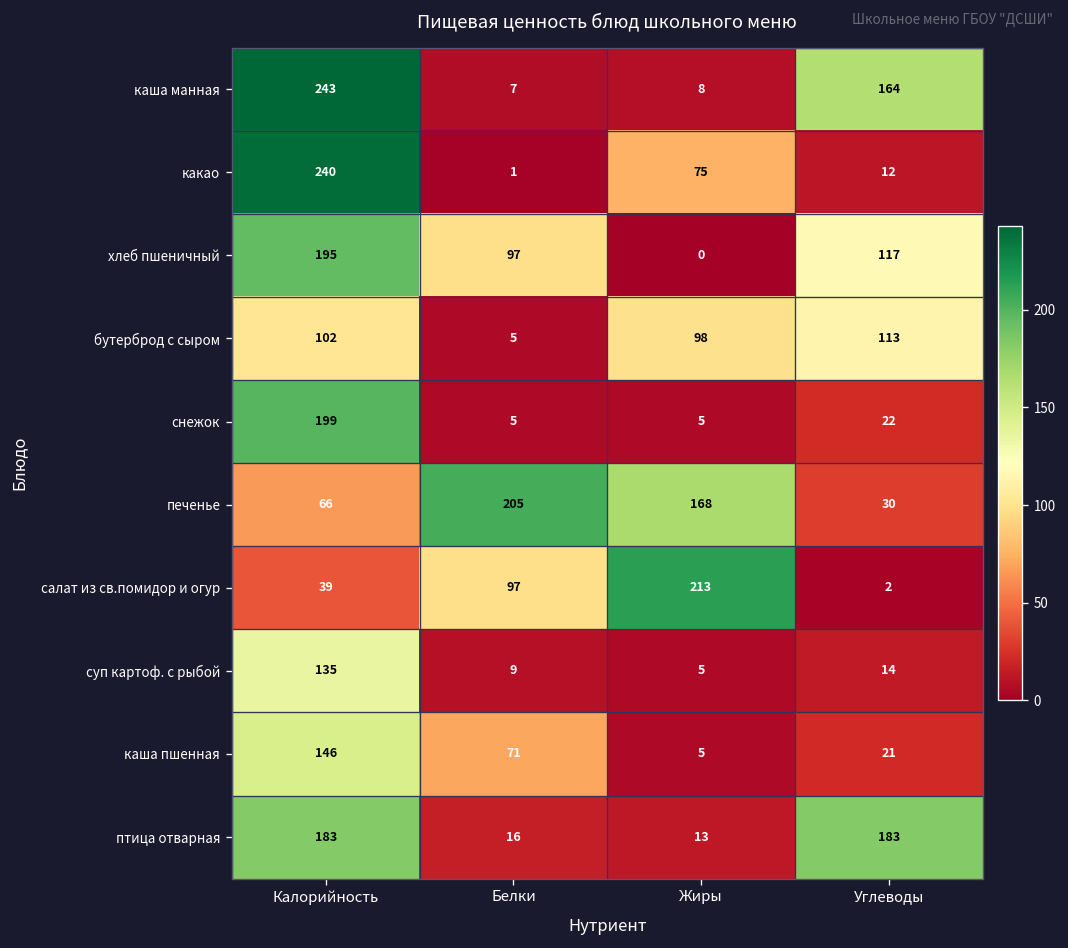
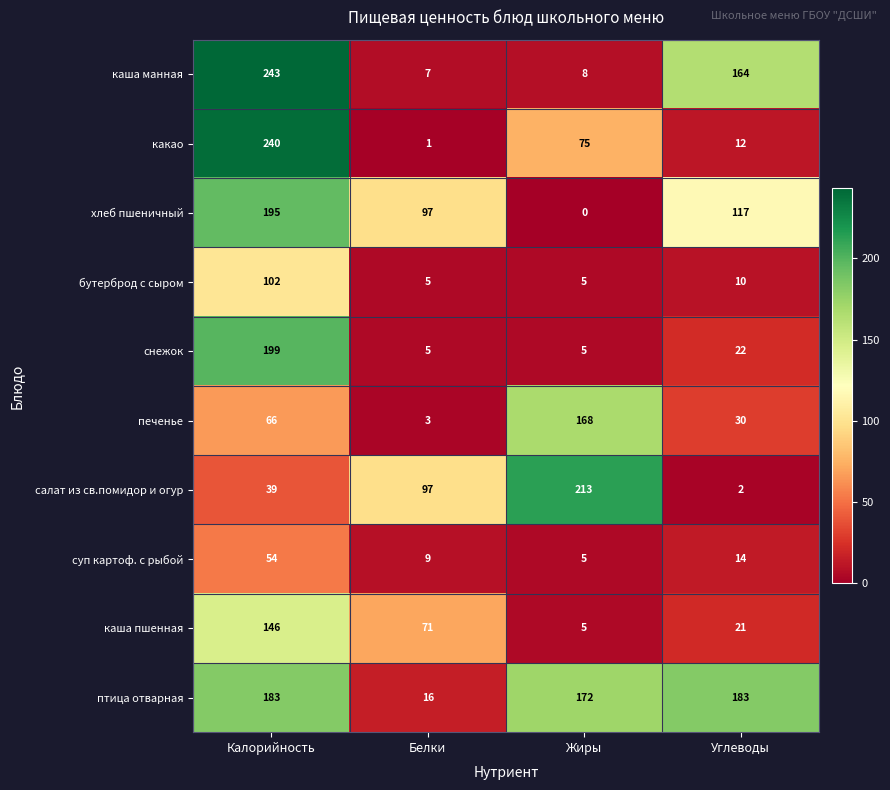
  {
    "каша манная": {
      "Калорийность": 243,
      "Белки": 7,
      "Жиры": 8,
      "Углеводы": 164
    },
    "какао": {
      "Калорийность": 240,
      "Белки": 1,
      "Жиры": 75,
      "Углеводы": 12
    },
    "хлеб пшеничный": {
      "Калорийность": 195,
      "Белки": 97,
      "Жиры": 0,
      "Углеводы": 117
    },
    "бутерброд с сыром": {
      "Калорийность": 102,
      "Белки": 5,
-     "Жиры": 98,
-     "Углеводы": 113
+     "Жиры": 5,
+     "Углеводы": 10
    },
    "снежок": {
      "Калорийность": 199,
      "Белки": 5,
      "Жиры": 5,
      "Углеводы": 22
    },
    "печенье": {
      "Калорийность": 66,
-     "Белки": 205,
+     "Белки": 3,
      "Жиры": 168,
      "Углеводы": 30
    },
    "салат из св.помидор и огур": {
      "Калорийность": 39,
      "Белки": 97,
      "Жиры": 213,
      "Углеводы": 2
    },
    "суп картоф. с рыбой": {
-     "Калорийность": 135,
+     "Калорийность": 54,
      "Белки": 9,
      "Жиры": 5,
      "Углеводы": 14
    },
    "каша пшенная": {
      "Калорийность": 146,
      "Белки": 71,
      "Жиры": 5,
      "Углеводы": 21
    },
    "птица отварная": {
      "Калорийность": 183,
      "Белки": 16,
-     "Жиры": 13,
+     "Жиры": 172,
      "Углеводы": 183
    }
  }
